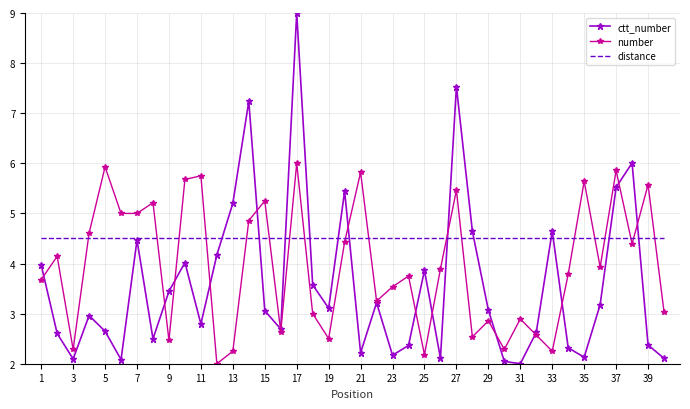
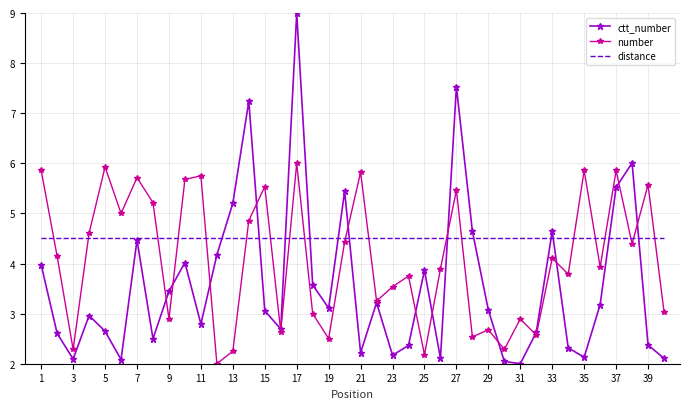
  {
    "number": {
-     "1": 3.7,
+     "1": 5.9,
      "3": 2.3,
      "5": 5.9,
-     "7": 5.0,
-     "9": 2.5,
+     "7": 5.7,
+     "9": 2.9,
      "11": 5.8,
      "13": 2.3,
-     "15": 5.3,
+     "15": 5.5,
      "17": 6.0,
      "19": 2.5,
      "21": 5.8,
      "23": 3.5,
      "25": 2.2,
      "27": 5.5,
-     "29": 2.9,
+     "29": 2.7,
      "31": 2.9,
-     "33": 2.3,
-     "35": 5.6,
+     "33": 4.1,
+     "35": 5.9,
      "37": 5.9,
      "39": 5.6
    }
  }
